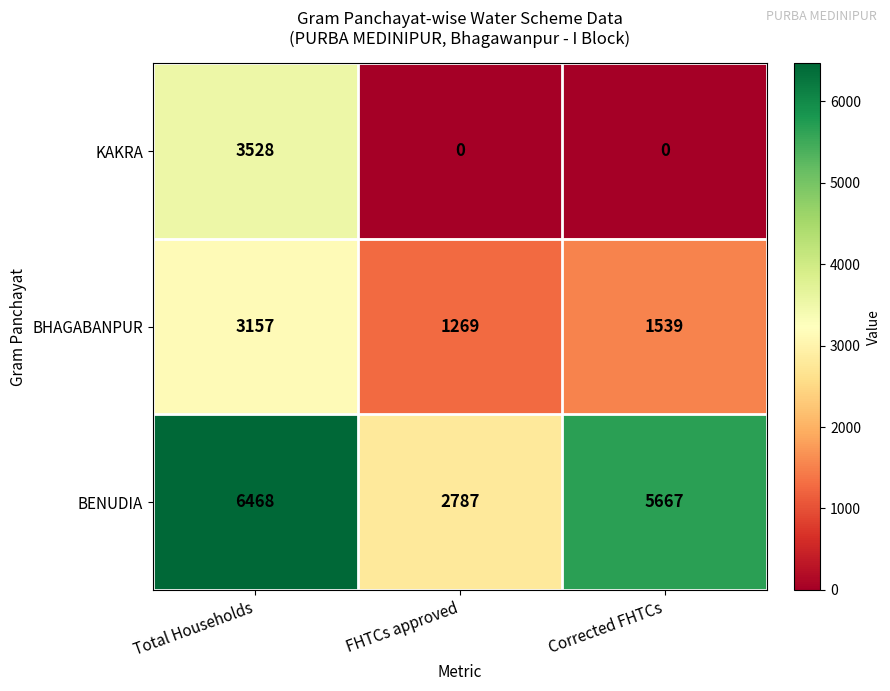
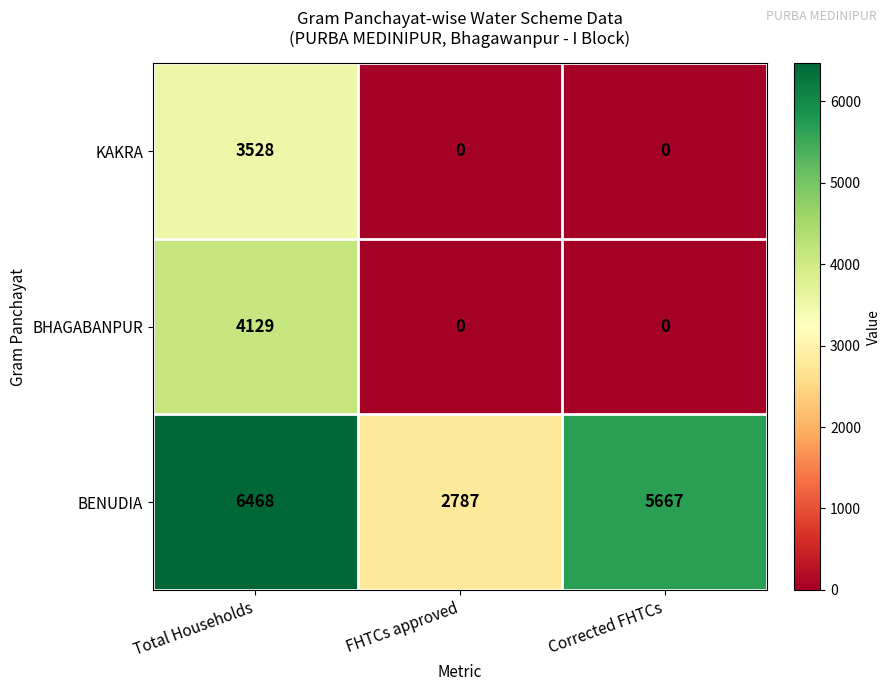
  {
    "KAKRA": {
      "Total Households": 3528,
      "FHTCs approved": 0,
      "Corrected FHTCs": 0
    },
    "BHAGABANPUR": {
-     "Total Households": 3157,
-     "FHTCs approved": 1269,
-     "Corrected FHTCs": 1539
+     "Total Households": 4129,
+     "FHTCs approved": 0,
+     "Corrected FHTCs": 0
    },
    "BENUDIA": {
      "Total Households": 6468,
      "FHTCs approved": 2787,
      "Corrected FHTCs": 5667
    }
  }
